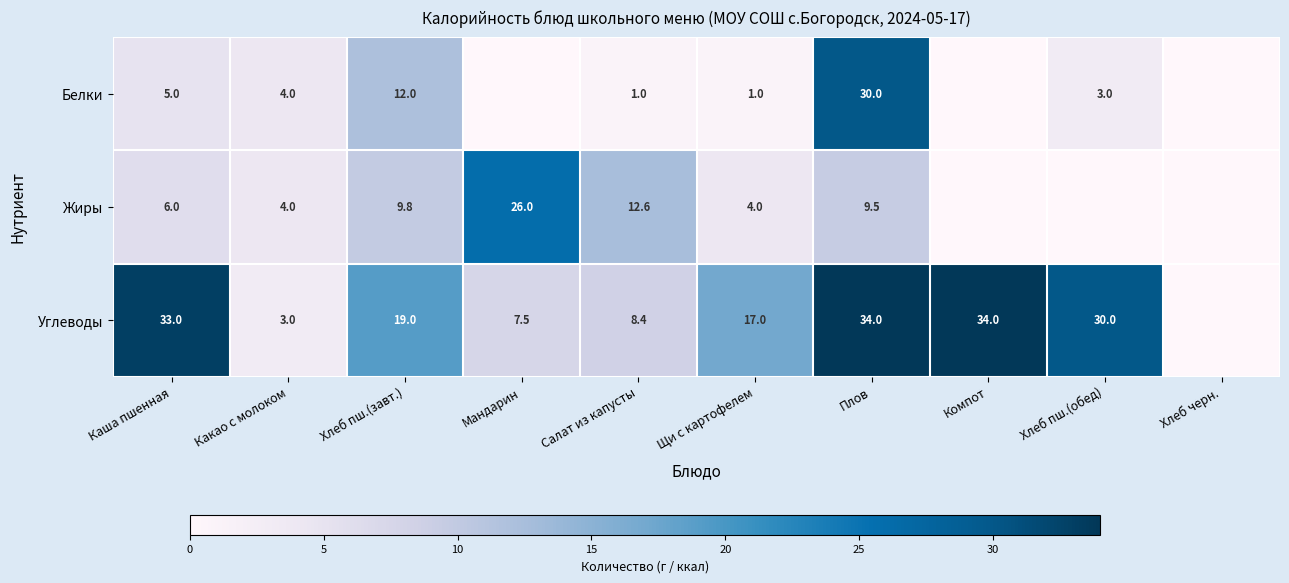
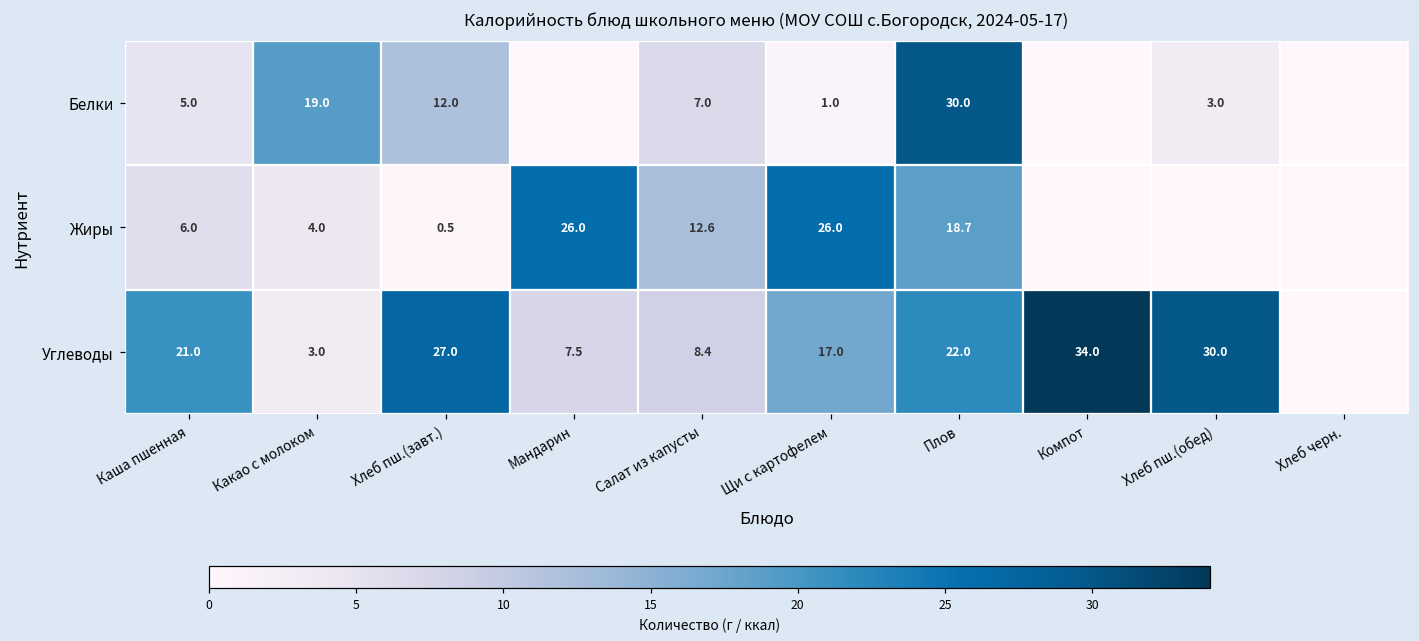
  {
    "Белки": {
      "Каша пшенная": 5.0,
-     "Какао с молоком": 4.0,
+     "Какао с молоком": 19.0,
      "Хлеб пш.(завт.)": 12.0,
-     "Салат из капусты": 1.0,
+     "Салат из капусты": 7.0,
      "Щи с картофелем": 1.0,
      "Плов": 30.0,
      "Хлеб пш.(обед)": 3.0
    },
    "Жиры": {
      "Каша пшенная": 6.0,
      "Какао с молоком": 4.0,
-     "Хлеб пш.(завт.)": 9.8,
+     "Хлеб пш.(завт.)": 0.5,
      "Мандарин": 26.0,
      "Салат из капусты": 12.6,
-     "Щи с картофелем": 4.0,
-     "Плов": 9.5
+     "Щи с картофелем": 26.0,
+     "Плов": 18.7
    },
    "Углеводы": {
-     "Каша пшенная": 33.0,
+     "Каша пшенная": 21.0,
      "Какао с молоком": 3.0,
-     "Хлеб пш.(завт.)": 19.0,
+     "Хлеб пш.(завт.)": 27.0,
      "Мандарин": 7.5,
      "Салат из капусты": 8.4,
      "Щи с картофелем": 17.0,
-     "Плов": 34.0,
+     "Плов": 22.0,
      "Компот": 34.0,
      "Хлеб пш.(обед)": 30.0
    }
  }
